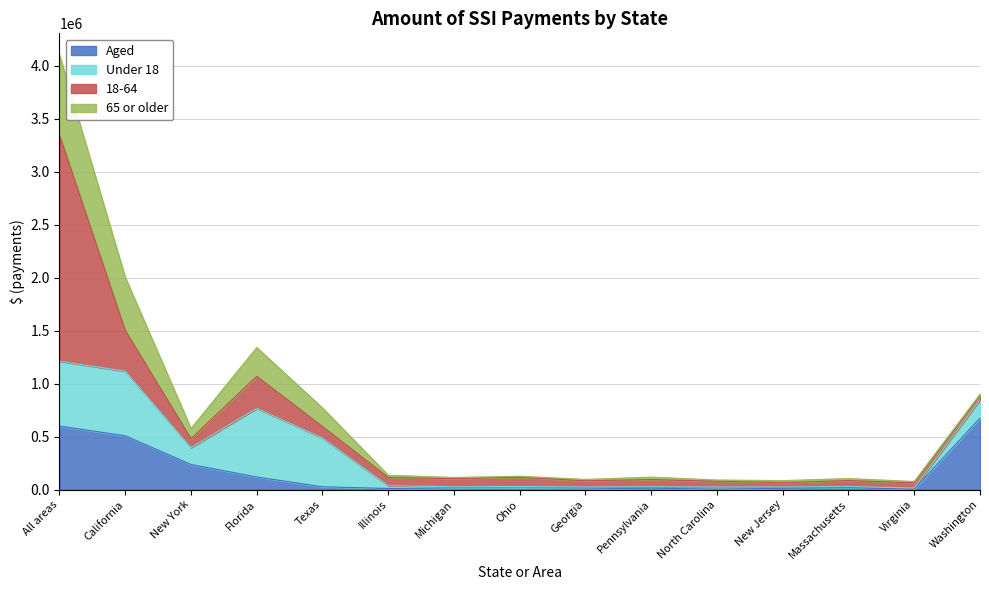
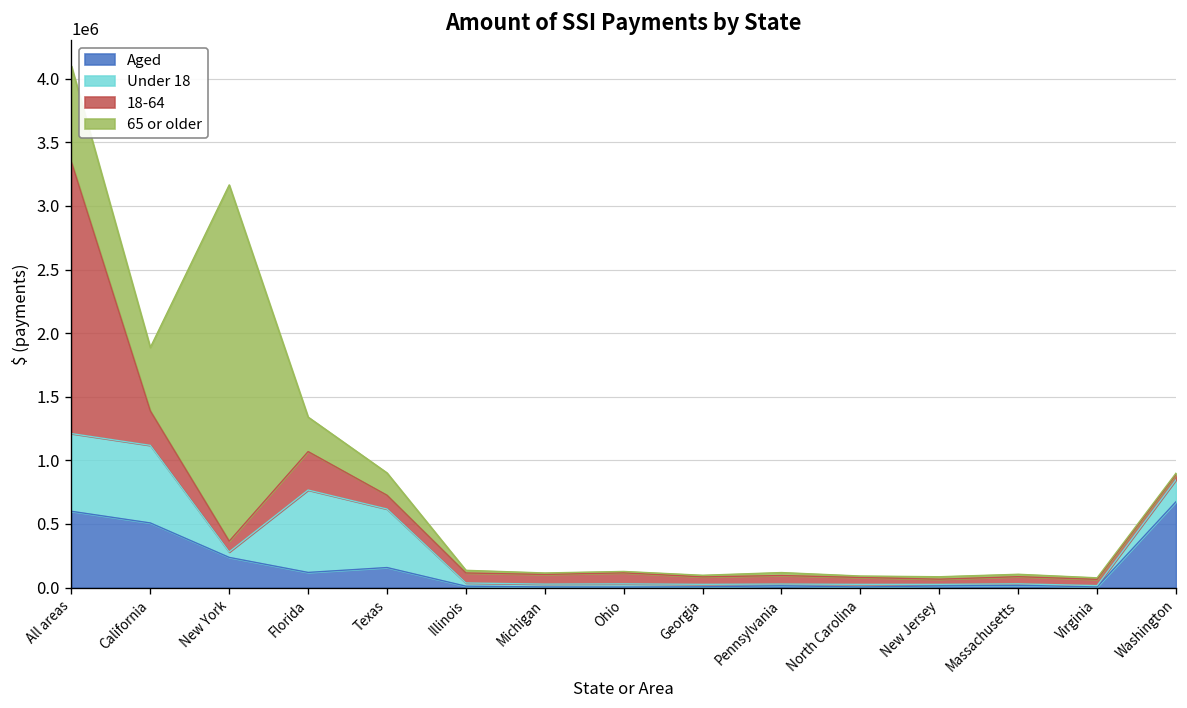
  {
    "Aged": {
      "All areas": 600000,
      "California": 510000,
      "New York": 240000,
      "Florida": 120000,
-     "Texas": 30000,
+     "Texas": 160000,
      "Illinois": 10000,
      "Ohio": 0,
      "Washington": 680000
    },
    "Under 18": {
      "All areas": 610000,
      "California": 610000,
-     "New York": 160000,
+     "New York": 40000,
      "Florida": 650000,
      "Texas": 460000,
      "Illinois": 30000,
      "Ohio": 20000,
      "Washington": 170000
    },
    "18-64": {
      "All areas": 2130000,
-     "California": 380000,
+     "California": 270000,
      "New York": 80000,
      "Florida": 300000,
      "Texas": 110000
    },
    "65 or older": {
      "All areas": 750000,
      "California": 500000,
-     "New York": 100000,
+     "New York": 2800000,
      "Florida": 270000,
      "Texas": 180000
    }
  }
